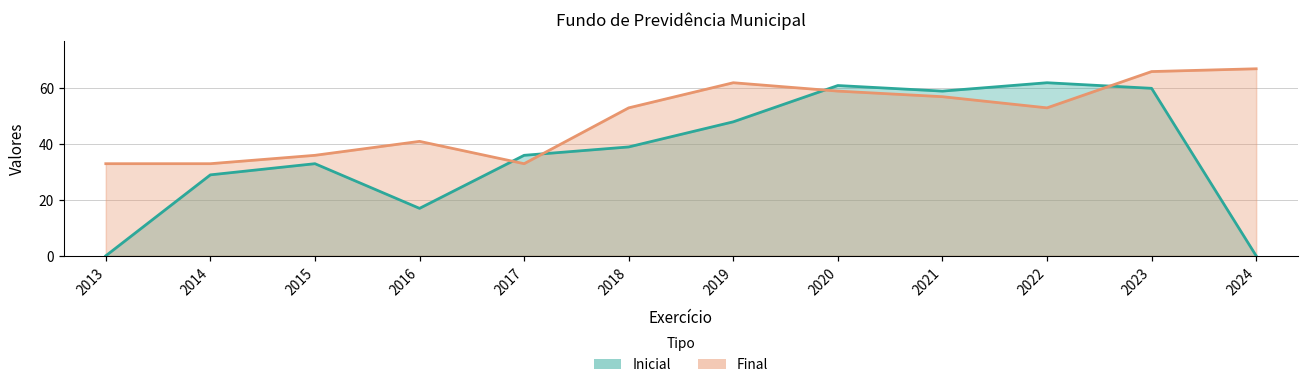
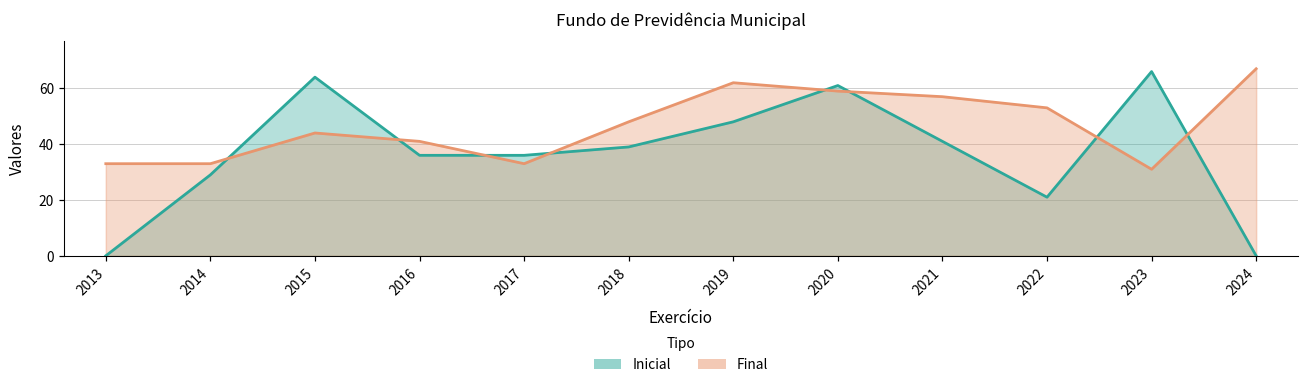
  {
    "Inicial": {
      "2013": 0,
      "2014": 29,
-     "2015": 33,
-     "2016": 17,
+     "2015": 64,
+     "2016": 36,
      "2017": 36,
      "2018": 39,
      "2019": 48,
      "2020": 61,
-     "2021": 59,
-     "2022": 62,
-     "2023": 60,
+     "2021": 41,
+     "2022": 21,
+     "2023": 66,
      "2024": 0
    },
    "Final": {
      "2013": 33,
      "2014": 33,
-     "2015": 36,
+     "2015": 44,
      "2016": 41,
      "2017": 33,
-     "2018": 53,
+     "2018": 48,
      "2019": 62,
      "2020": 59,
      "2021": 57,
      "2022": 53,
-     "2023": 66,
+     "2023": 31,
      "2024": 67
    }
  }
